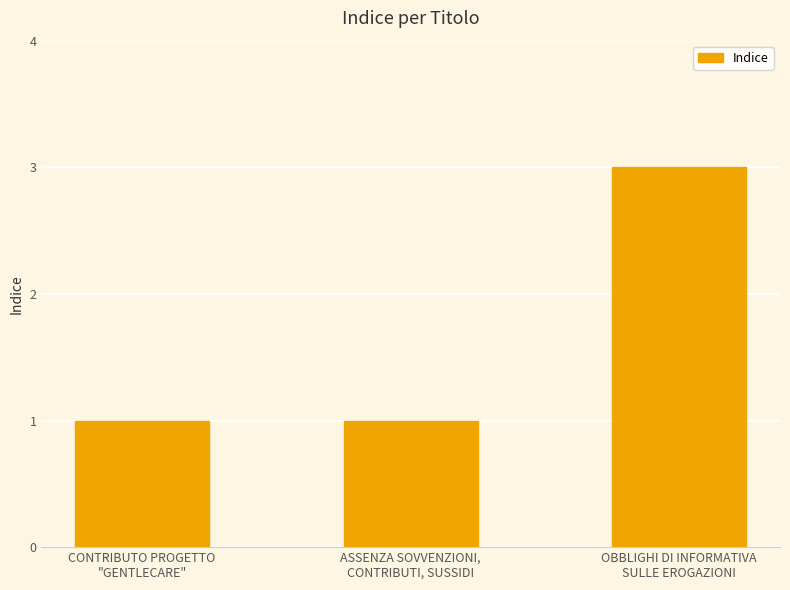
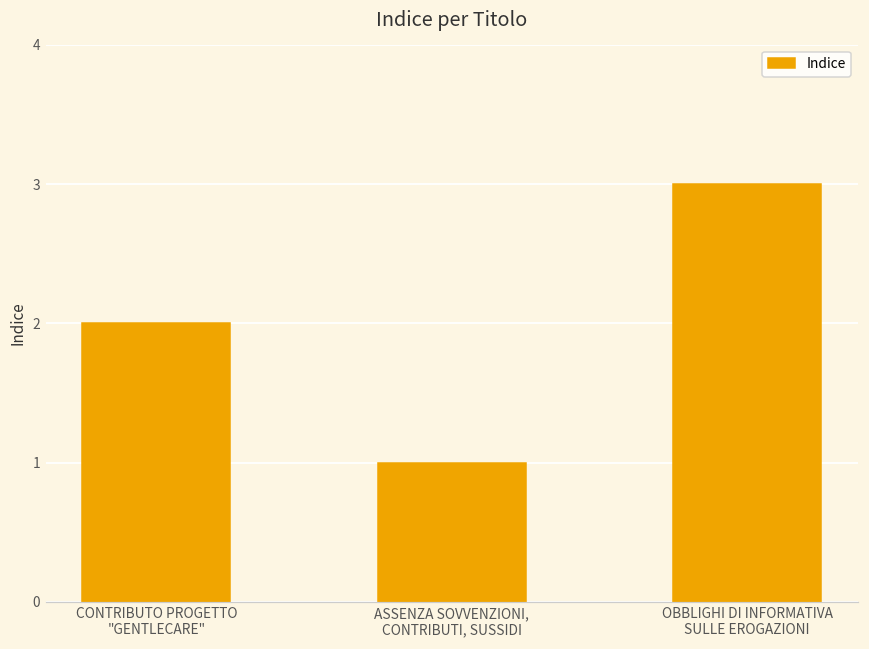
  {
-   "CONTRIBUTO PROGETTO \"GENTLECARE\"": 1,
+   "CONTRIBUTO PROGETTO \"GENTLECARE\"": 2,
    "ASSENZA SOVVENZIONI, CONTRIBUTI, SUSSIDI": 1,
    "OBBLIGHI DI INFORMATIVA SULLE EROGAZIONI": 3
  }
